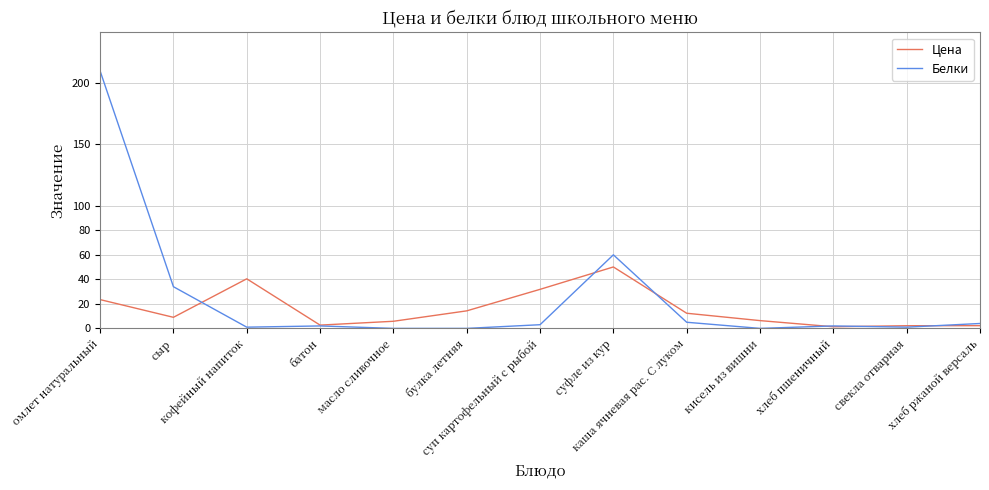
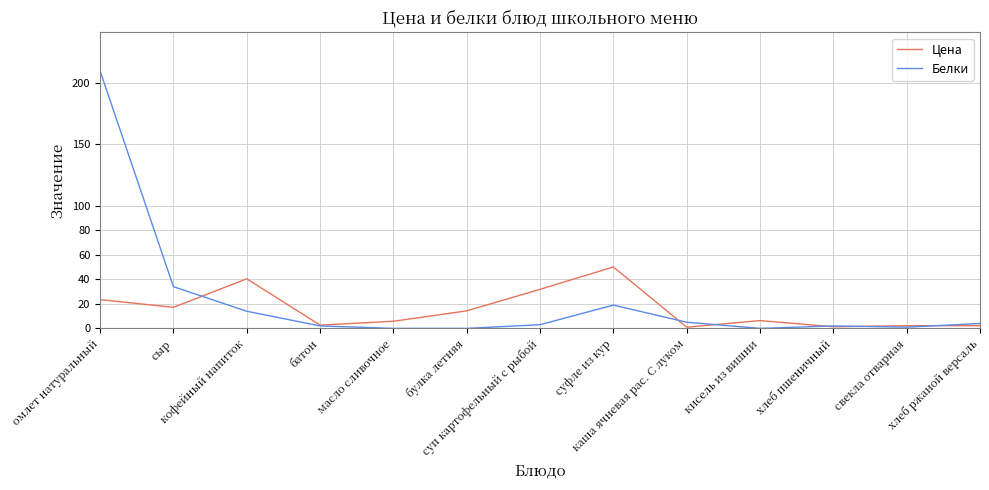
  {
    "Цена": {
      "омлет натуральный": 23,
-     "сыр": 9,
+     "сыр": 17,
      "кофейный напиток": 40,
      "масло сливочное": 6,
      "булка летняя": 14,
      "суп картофельный с рыбой": 32,
      "суфле из кур": 50,
-     "каша ячневая рас. С луком": 12,
+     "каша ячневая рас. С луком": 1,
      "кисель из вишни": 6
    },
    "Белки": {
      "омлет натуральный": 210,
      "сыр": 34,
-     "кофейный напиток": 1,
+     "кофейный напиток": 14,
      "масло сливочное": 0,
      "булка летняя": 0,
      "суп картофельный с рыбой": 3,
-     "суфле из кур": 60,
+     "суфле из кур": 19,
      "каша ячневая рас. С луком": 5,
      "кисель из вишни": 0
    }
  }
